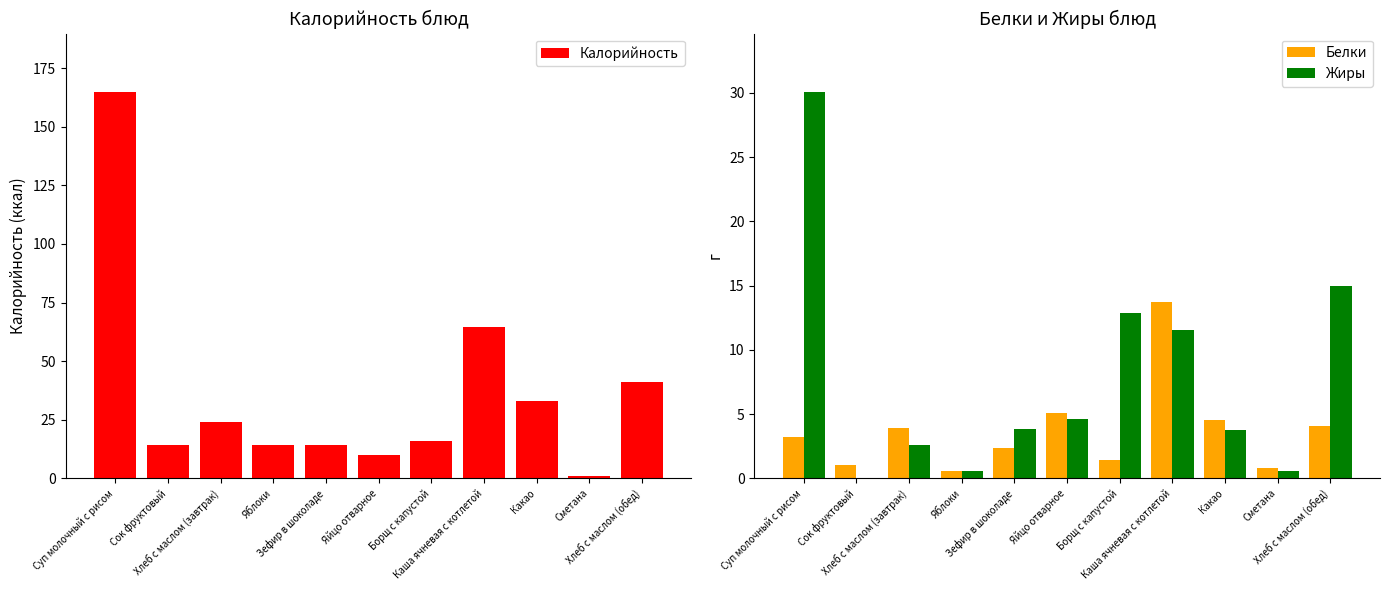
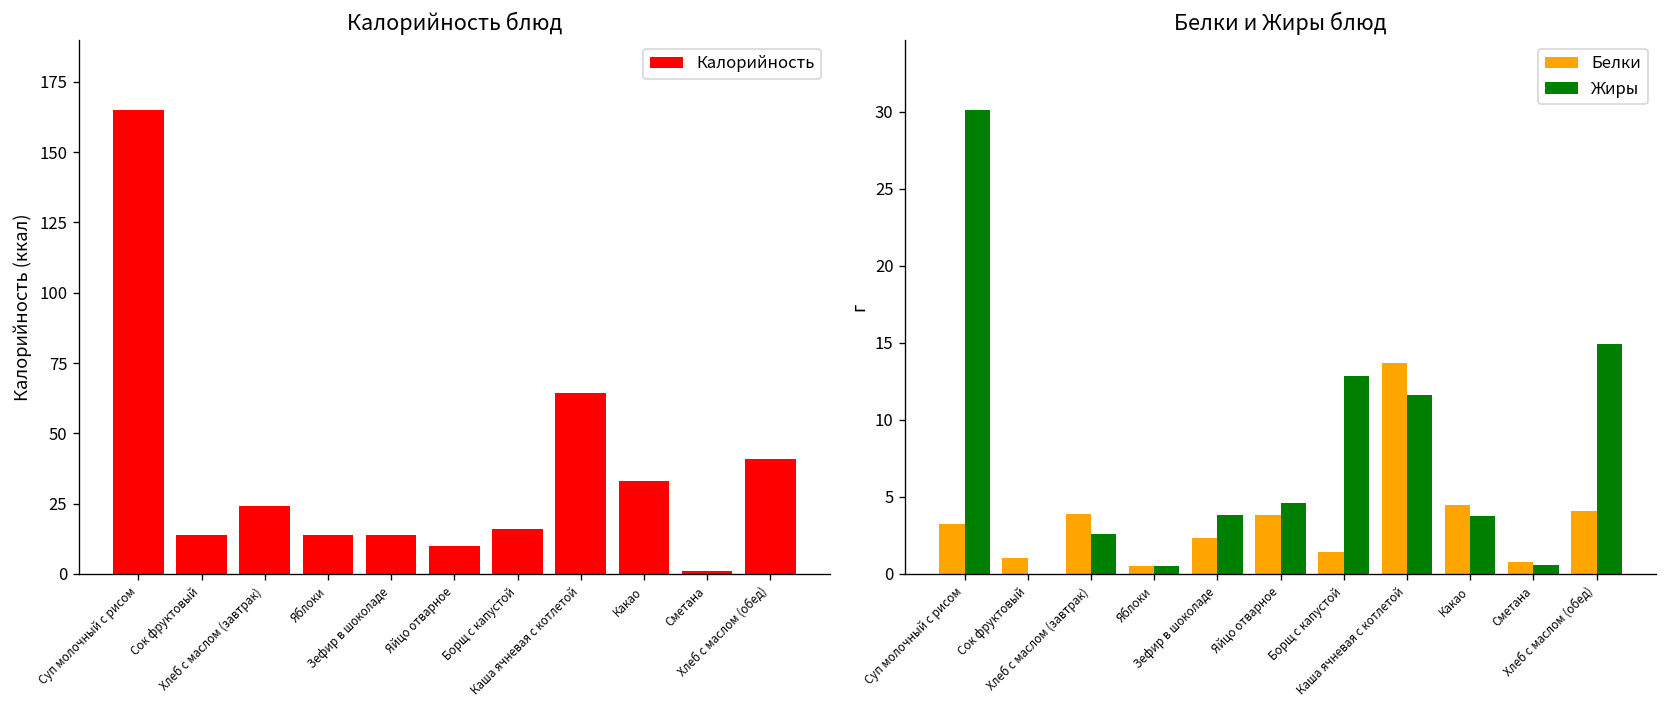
  {
    "Калорийность блюд": {
      "Суп молочный с рисом": 165,
      "Сок фруктовый": 14,
      "Хлеб с маслом (завтрак)": 24,
      "Яблоки": 14,
      "Зефир в шоколаде": 14,
      "Яйцо отварное": 10,
      "Борщ с капустой": 16,
      "Каша ячневая с котлетой": 64,
      "Какао": 33,
      "Сметана": 1,
      "Хлеб с маслом (обед)": 41
    },
    "Белки и Жиры блюд": {
      "Белки": {
        "Суп молочный с рисом": 3.2,
        "Сок фруктовый": 1.1,
        "Хлеб с маслом (завтрак)": 3.9,
        "Яблоки": 0.5,
        "Зефир в шоколаде": 2.3,
-       "Яйцо отварное": 5.1,
+       "Яйцо отварное": 3.8,
        "Борщ с капустой": 1.5,
        "Каша ячневая с котлетой": 13.7,
        "Какао": 4.5,
        "Сметана": 0.8,
        "Хлеб с маслом (обед)": 4.1
      },
      "Жиры": {
        "Суп молочный с рисом": 30.1,
        "Сок фруктовый": 0.0,
        "Хлеб с маслом (завтрак)": 2.6,
        "Яблоки": 0.5,
        "Зефир в шоколаде": 3.8,
        "Яйцо отварное": 4.6,
        "Борщ с капустой": 12.9,
        "Каша ячневая с котлетой": 11.6,
        "Какао": 3.8,
        "Сметана": 0.6,
        "Хлеб с маслом (обед)": 14.9
      }
    }
  }
